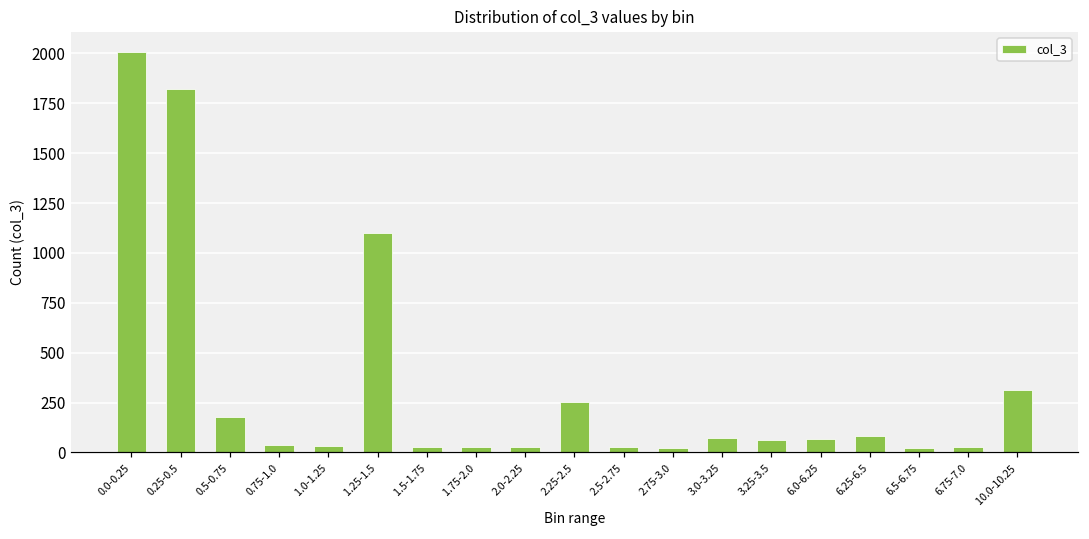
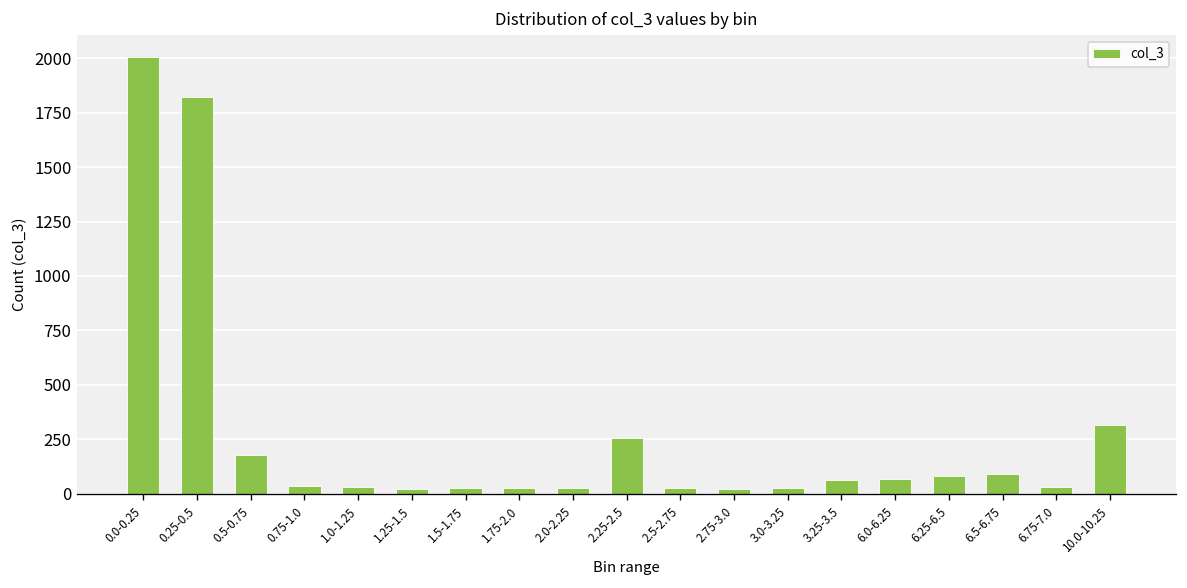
  {
    "0.0-0.25": 2010,
    "0.25-0.5": 1820,
    "0.5-0.75": 180,
    "0.75-1.0": 40,
    "1.0-1.25": 30,
-   "1.25-1.5": 1100,
+   "1.25-1.5": 20,
    "1.5-1.75": 30,
    "1.75-2.0": 30,
    "2.0-2.25": 30,
    "2.25-2.5": 260,
    "2.5-2.75": 30,
    "2.75-3.0": 20,
-   "3.0-3.25": 70,
+   "3.0-3.25": 30,
    "3.25-3.5": 60,
    "6.0-6.25": 70,
    "6.25-6.5": 80,
-   "6.5-6.75": 20,
+   "6.5-6.75": 90,
    "6.75-7.0": 30,
    "10.0-10.25": 310
  }
